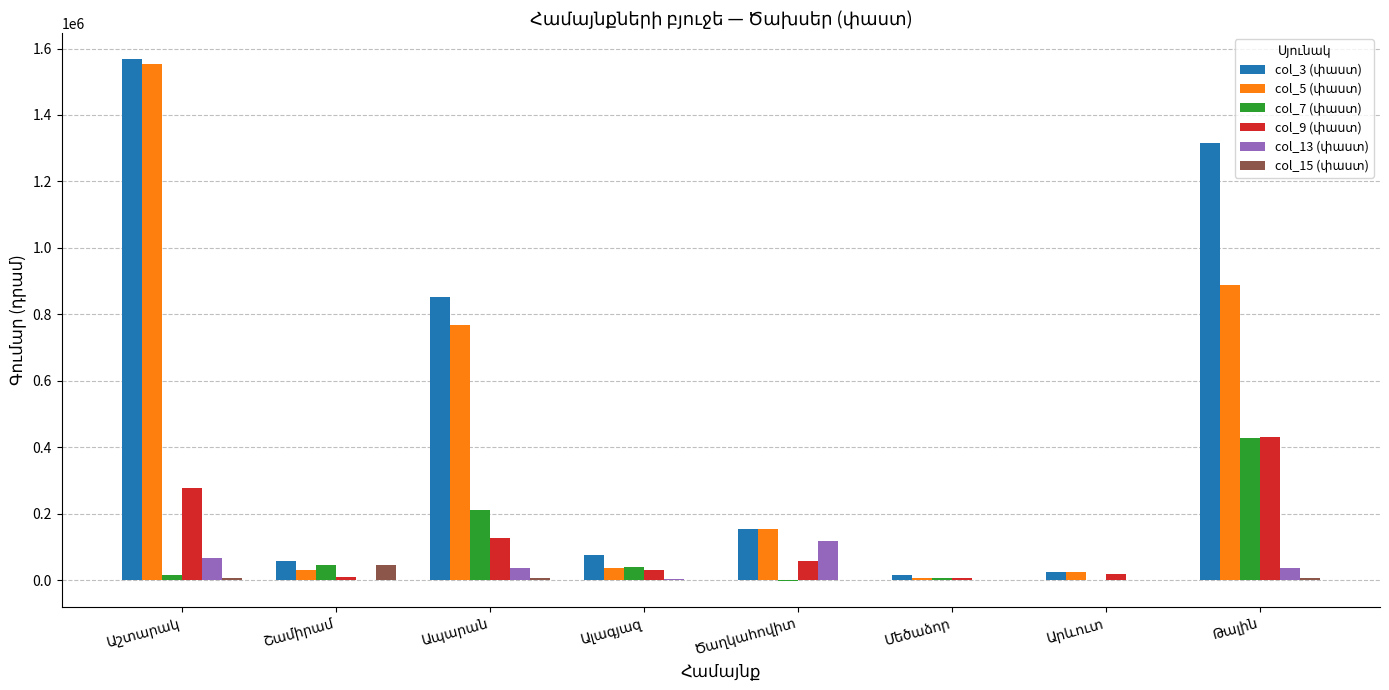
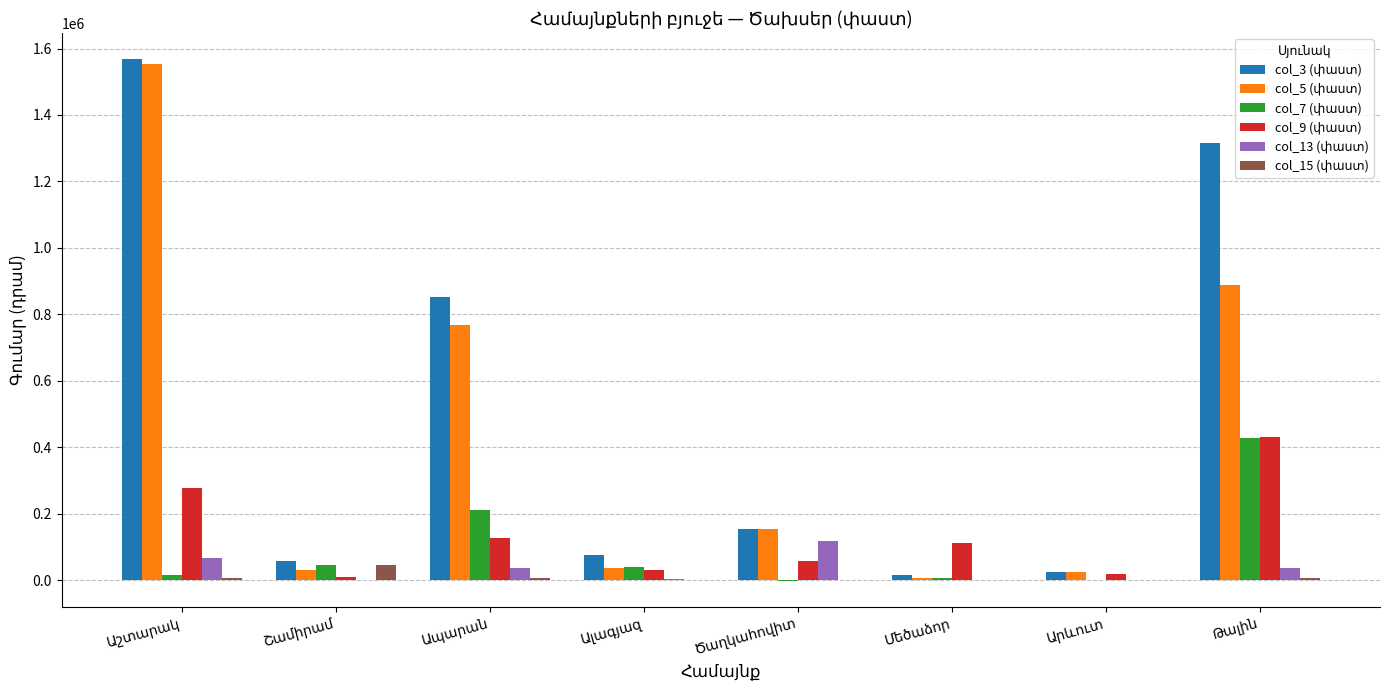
  {
    "col_3 (փաստ)": {
      "Աշտարակ": 1570000,
      "Շամիրամ": 60000,
      "Ապարան": 850000,
      "Ալագյազ": 80000,
      "Ծաղկահովիտ": 150000,
      "Մեծաձոր": 10000,
      "Արևուտ": 30000,
      "Թալին": 1320000
    },
    "col_5 (փաստ)": {
      "Աշտարակ": 1550000,
      "Շամիրամ": 30000,
      "Ապարան": 770000,
      "Ալագյազ": 40000,
      "Ծաղկահովիտ": 160000,
      "Արևուտ": 30000,
      "Թալին": 890000
    },
    "col_7 (փաստ)": {
      "Աշտարակ": 20000,
      "Շամիրամ": 50000,
      "Ապարան": 210000,
      "Ալագյազ": 40000,
      "Թալին": 430000
    },
    "col_9 (փաստ)": {
      "Աշտարակ": 280000,
      "Շամիրամ": 10000,
      "Ապարան": 130000,
      "Ալագյազ": 30000,
      "Ծաղկահովիտ": 60000,
-     "Մեծաձոր": 10000,
+     "Մեծաձոր": 110000,
      "Արևուտ": 20000,
      "Թալին": 430000
    },
    "col_13 (փաստ)": {
      "Աշտարակ": 70000,
      "Ապարան": 40000,
      "Ծաղկահովիտ": 120000,
      "Թալին": 40000
    },
    "col_15 (փաստ)": {
      "Շամիրամ": 50000,
      "Ծաղկահովիտ": 0,
      "Մեծաձոր": 0,
      "Թալին": 10000
    }
  }
